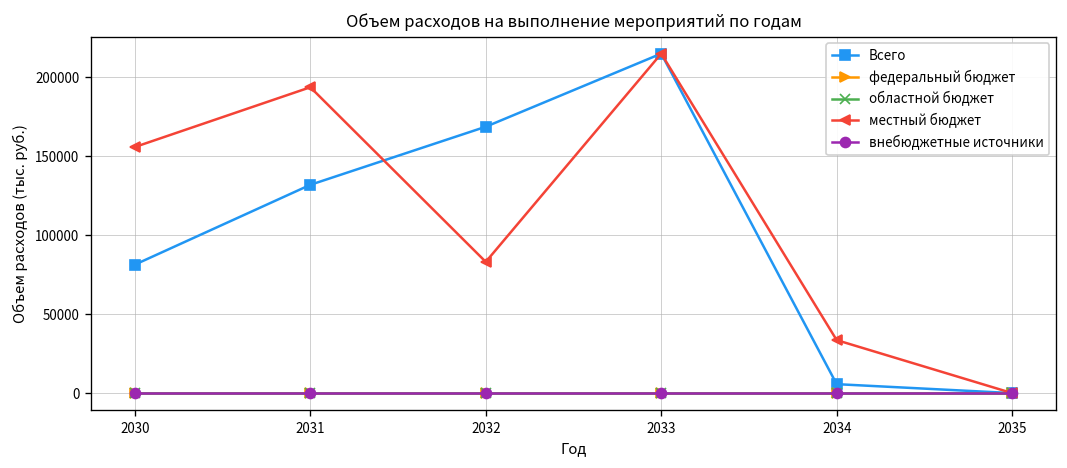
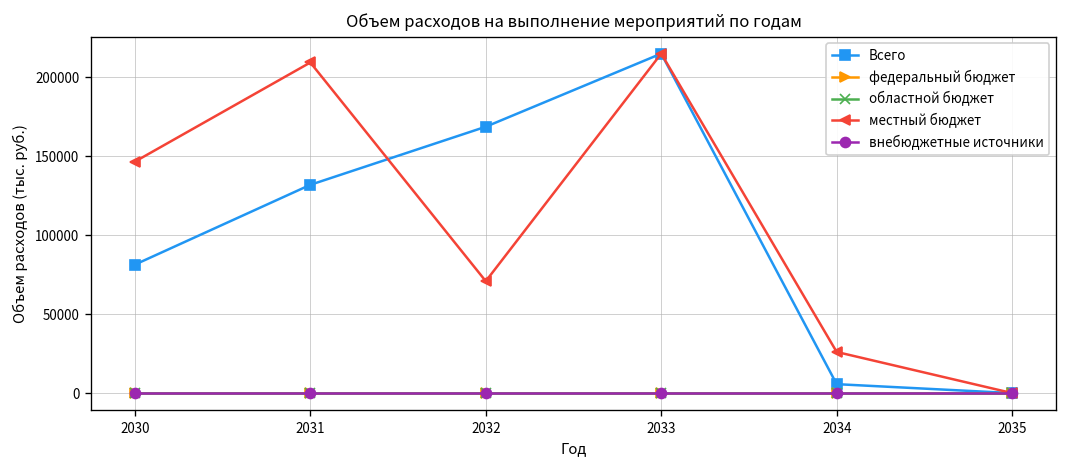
  {
    "Всего": {
      "2030": 81000,
      "2031": 132000,
      "2032": 169000,
      "2034": 6000
    },
    "внебюджетные источники": {
      "2030": 0,
      "2031": 0,
      "2032": 0,
      "2033": 0,
      "2034": 0
    },
    "местный бюджет": {
-     "2030": 156000,
-     "2031": 194000,
-     "2032": 83000,
-     "2034": 34000
+     "2030": 147000,
+     "2031": 209000,
+     "2032": 71000,
+     "2034": 26000
    }
  }
